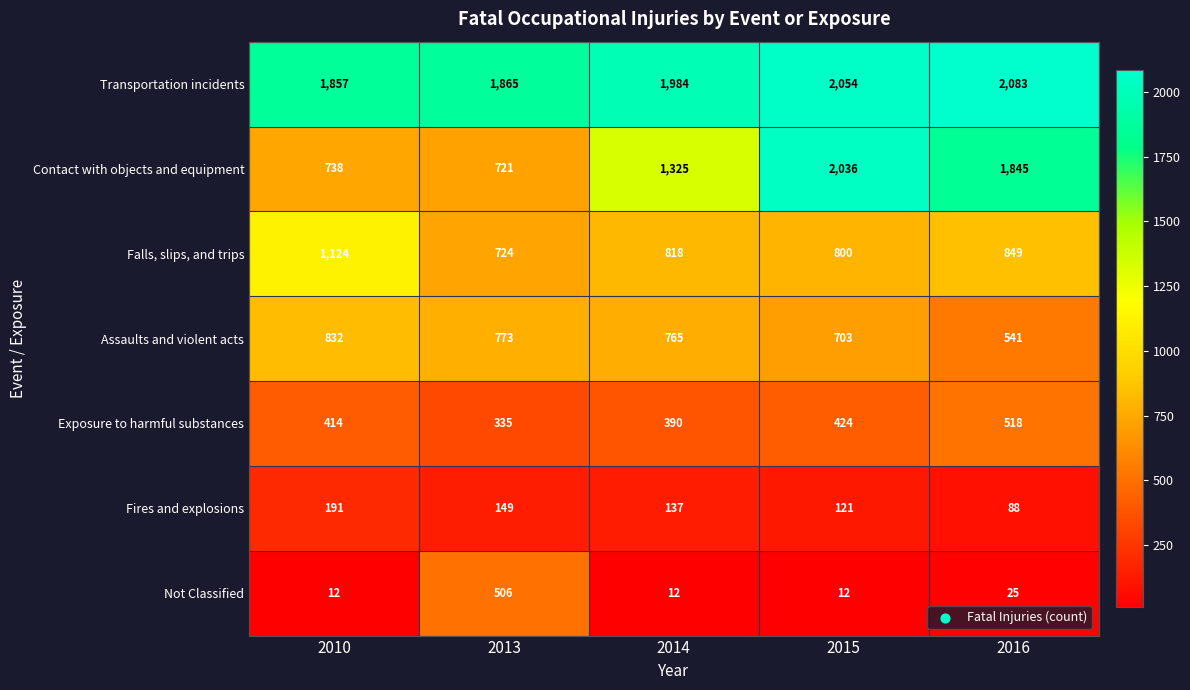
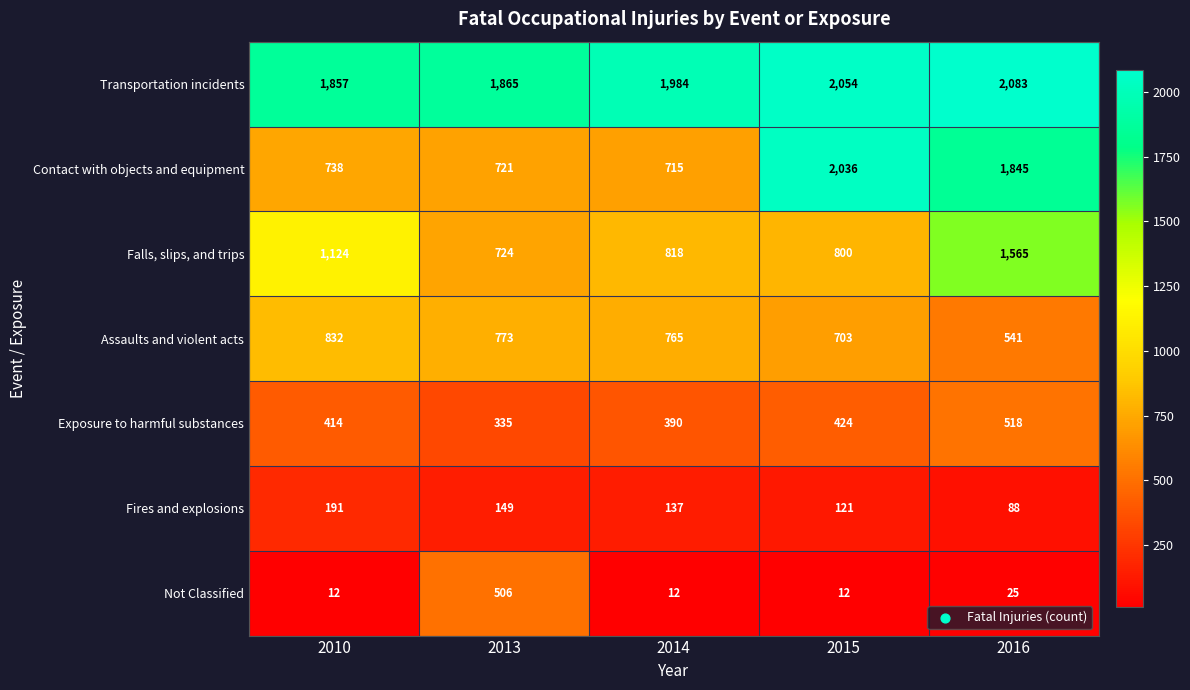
  {
    "Transportation incidents": {
      "2010": "1,857",
      "2013": "1,865",
      "2014": "1,984",
      "2015": "2,054",
      "2016": "2,083"
    },
    "Contact with objects and equipment": {
      "2010": "738",
      "2013": "721",
-     "2014": "1,325",
+     "2014": "715",
      "2015": "2,036",
      "2016": "1,845"
    },
    "Falls, slips, and trips": {
      "2010": "1,124",
      "2013": "724",
      "2014": "818",
      "2015": "800",
-     "2016": "849"
+     "2016": "1,565"
    },
    "Assaults and violent acts": {
      "2010": "832",
      "2013": "773",
      "2014": "765",
      "2015": "703",
      "2016": "541"
    },
    "Exposure to harmful substances": {
      "2010": "414",
      "2013": "335",
      "2014": "390",
      "2015": "424",
      "2016": "518"
    },
    "Fires and explosions": {
      "2010": "191",
      "2013": "149",
      "2014": "137",
      "2015": "121",
      "2016": "88"
    },
    "Not Classified": {
      "2010": "12",
      "2013": "506",
      "2014": "12",
      "2015": "12",
      "2016": "25"
    }
  }
